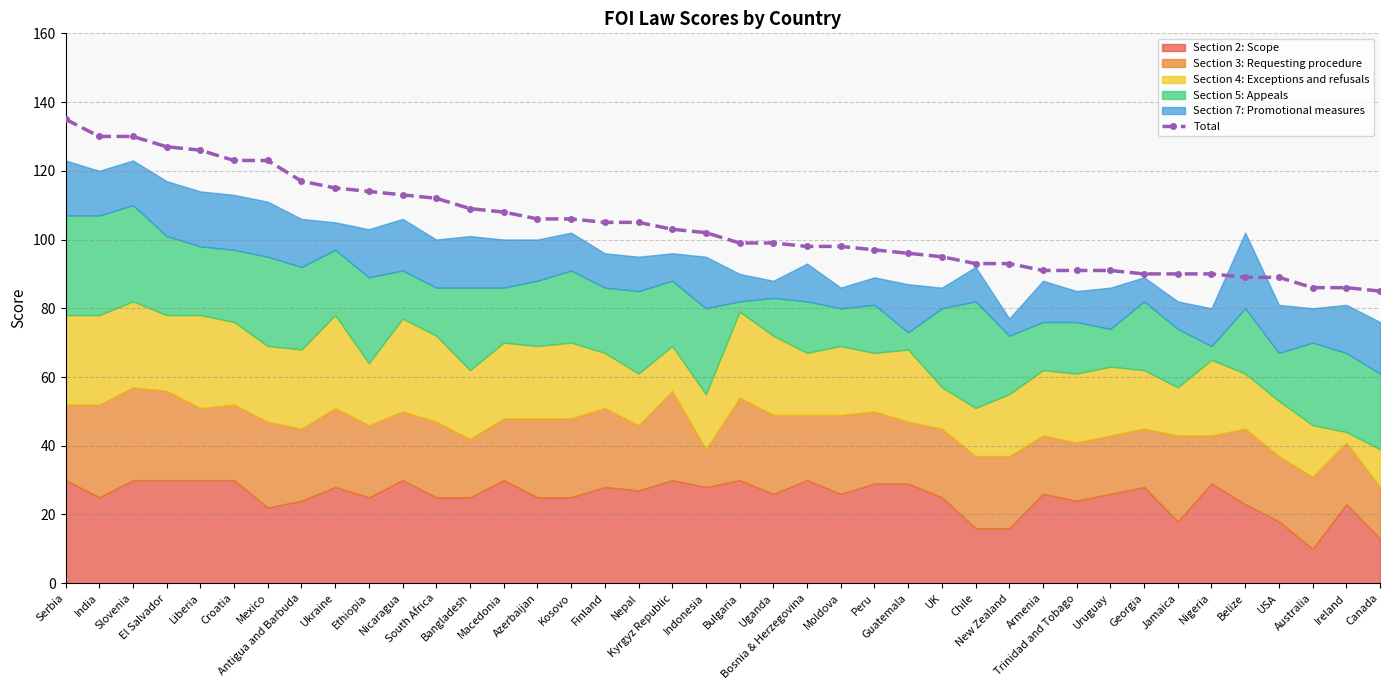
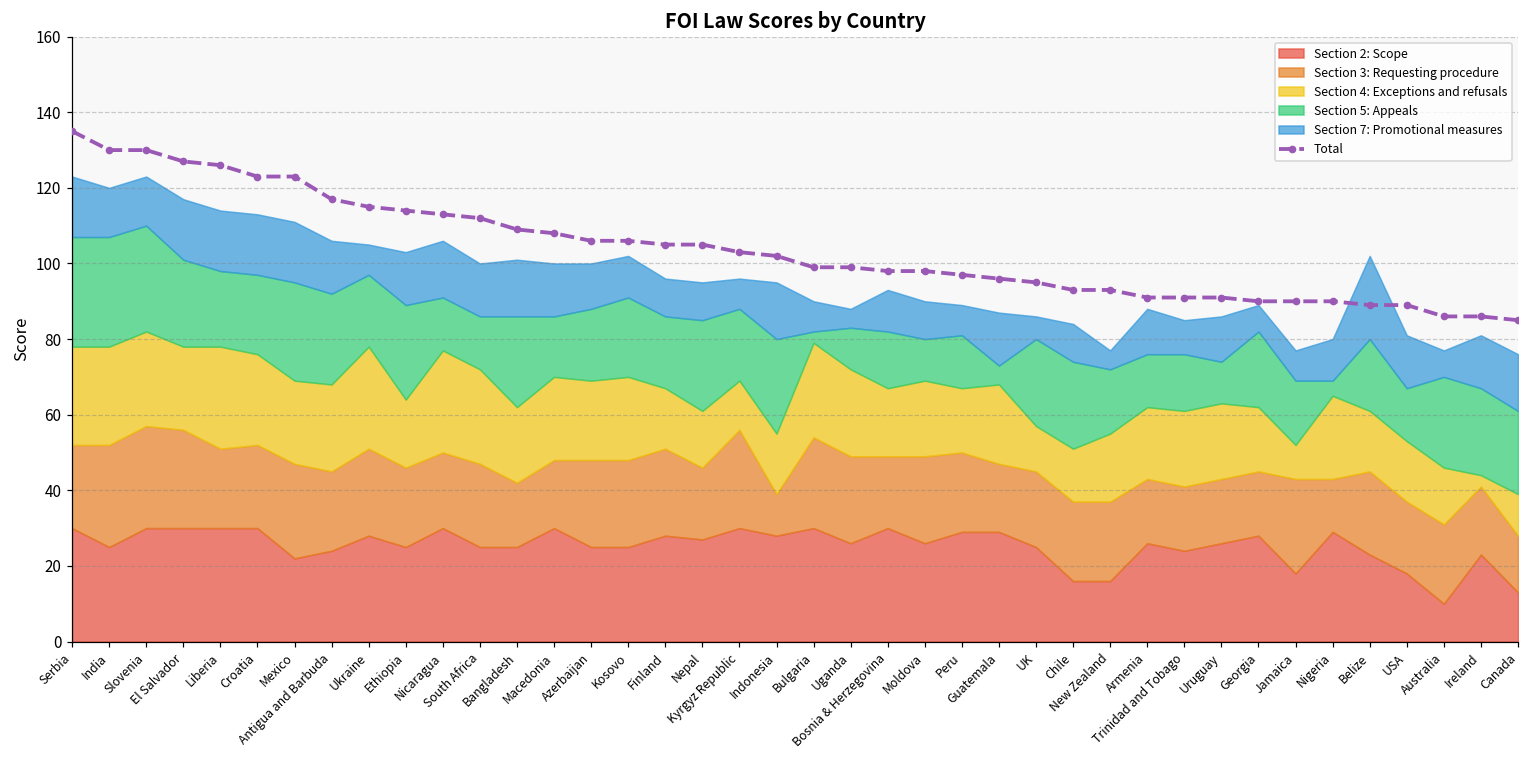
  {
    "Total": {
      "Serbia": 135,
      "India": 130,
      "Slovenia": 130,
      "El Salvador": 127,
      "Liberia": 126,
      "Croatia": 123,
      "Mexico": 123,
      "Antigua and Barbuda": 117,
      "Ukraine": 115,
      "Ethiopia": 114,
      "Nicaragua": 113,
      "South Africa": 112,
      "Bangladesh": 109,
      "Macedonia": 108,
      "Azerbaijan": 106,
      "Kosovo": 106,
      "Finland": 105,
      "Nepal": 105,
      "Kyrgyz Republic": 103,
      "Indonesia": 102,
      "Bulgaria": 99,
      "Uganda": 99,
      "Bosnia & Herzegovina": 98,
      "Moldova": 98,
      "Peru": 97,
      "Guatemala": 96,
      "UK": 95,
      "Chile": 93,
      "New Zealand": 93,
      "Armenia": 91,
      "Trinidad and Tobago": 91,
      "Uruguay": 91,
      "Georgia": 90,
      "Jamaica": 90,
      "Nigeria": 90,
      "Belize": 89,
      "USA": 89,
      "Australia": 86,
      "Ireland": 86,
      "Canada": 85
    },
    "Section 4: Exceptions and refusals": {
      "Serbia": 26,
      "India": 26,
      "Slovenia": 25,
      "El Salvador": 22,
      "Liberia": 27,
      "Croatia": 24,
      "Mexico": 22,
      "Antigua and Barbuda": 23,
      "Ukraine": 27,
      "Ethiopia": 18,
      "Nicaragua": 27,
      "South Africa": 25,
      "Bangladesh": 20,
      "Macedonia": 22,
      "Azerbaijan": 21,
      "Kosovo": 22,
      "Finland": 16,
      "Nepal": 15,
      "Kyrgyz Republic": 13,
      "Indonesia": 16,
      "Bulgaria": 25,
      "Uganda": 23,
      "Bosnia & Herzegovina": 18,
      "Moldova": 20,
      "Peru": 17,
      "Guatemala": 21,
      "UK": 12,
      "Chile": 14,
      "New Zealand": 18,
      "Armenia": 19,
      "Trinidad and Tobago": 20,
      "Uruguay": 20,
      "Georgia": 17,
-     "Jamaica": 14,
+     "Jamaica": 9,
      "Nigeria": 22,
      "Belize": 16,
      "USA": 16,
      "Australia": 15,
      "Ireland": 3,
      "Canada": 11
    },
    "Section 5: Appeals": {
      "Serbia": 29,
      "India": 29,
      "Slovenia": 28,
      "El Salvador": 23,
      "Liberia": 20,
      "Croatia": 21,
      "Mexico": 26,
      "Antigua and Barbuda": 24,
      "Ukraine": 19,
      "Ethiopia": 25,
      "Nicaragua": 14,
      "South Africa": 14,
      "Bangladesh": 24,
      "Macedonia": 16,
      "Azerbaijan": 19,
      "Kosovo": 21,
      "Finland": 19,
      "Nepal": 24,
      "Kyrgyz Republic": 19,
      "Indonesia": 25,
      "Bulgaria": 3,
      "Uganda": 11,
      "Bosnia & Herzegovina": 15,
      "Moldova": 11,
      "Peru": 14,
      "Guatemala": 5,
      "UK": 23,
-     "Chile": 31,
+     "Chile": 23,
      "New Zealand": 17,
      "Armenia": 14,
      "Trinidad and Tobago": 15,
      "Uruguay": 11,
      "Georgia": 20,
      "Jamaica": 17,
      "Nigeria": 4,
      "Belize": 19,
      "USA": 14,
      "Australia": 24,
      "Ireland": 23,
      "Canada": 22
    },
    "Section 7: Promotional measures": {
      "Serbia": 16,
      "India": 13,
      "Slovenia": 13,
      "El Salvador": 16,
      "Liberia": 16,
      "Croatia": 16,
      "Mexico": 16,
      "Antigua and Barbuda": 14,
      "Ukraine": 8,
      "Ethiopia": 14,
      "Nicaragua": 15,
      "South Africa": 14,
      "Bangladesh": 15,
      "Macedonia": 14,
      "Azerbaijan": 12,
      "Kosovo": 11,
      "Finland": 10,
      "Nepal": 10,
      "Kyrgyz Republic": 8,
      "Indonesia": 15,
      "Bulgaria": 8,
      "Uganda": 5,
      "Bosnia & Herzegovina": 11,
-     "Moldova": 6,
+     "Moldova": 10,
      "Peru": 8,
      "Guatemala": 14,
      "UK": 6,
      "Chile": 10,
      "New Zealand": 5,
      "Armenia": 12,
      "Trinidad and Tobago": 9,
      "Uruguay": 12,
      "Georgia": 7,
      "Jamaica": 8,
      "Nigeria": 11,
      "Belize": 22,
      "USA": 14,
-     "Australia": 10,
+     "Australia": 7,
      "Ireland": 14,
      "Canada": 15
    }
  }
